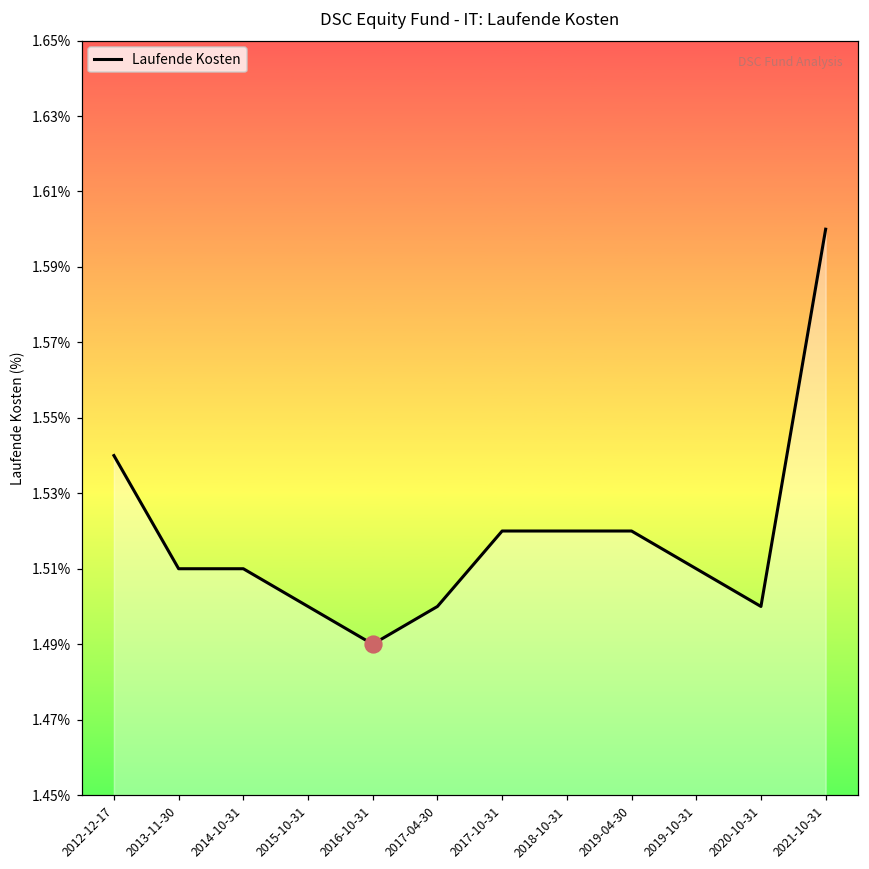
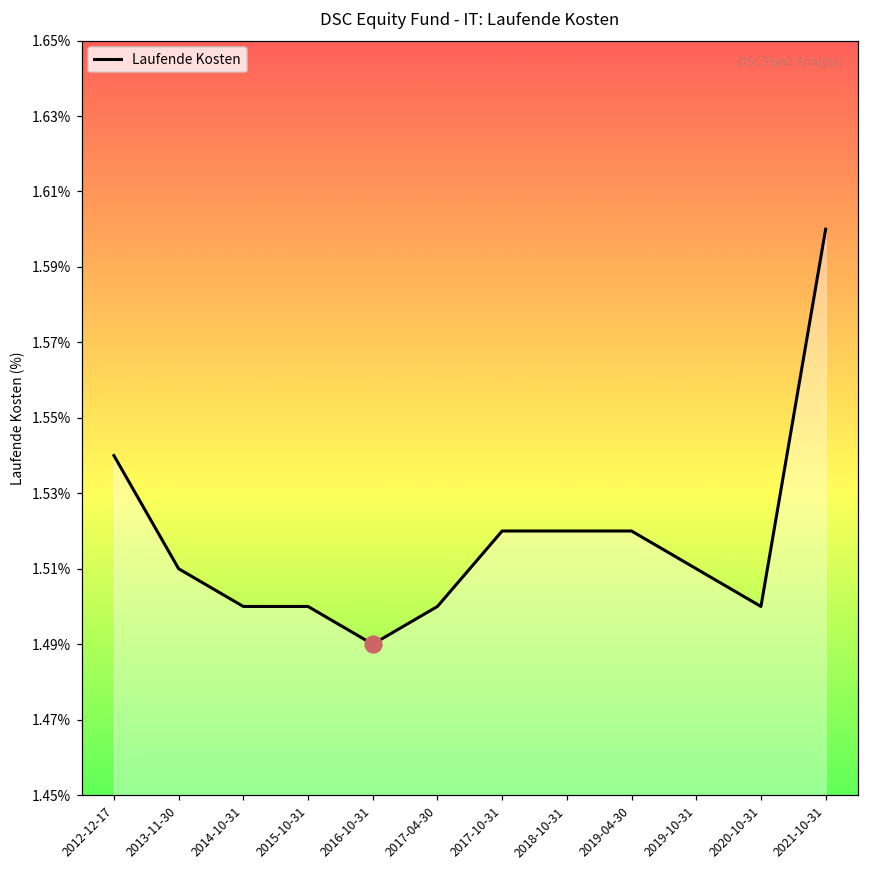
  {
    "Laufende Kosten": {
      "2012-12-17": "1.54%",
      "2013-11-30": "1.51%",
-     "2014-10-31": "1.51%",
+     "2014-10-31": "1.50%",
      "2015-10-31": "1.50%",
      "2017-04-30": "1.50%",
      "2017-10-31": "1.52%",
      "2018-10-31": "1.52%",
      "2019-04-30": "1.52%",
      "2019-10-31": "1.51%",
      "2020-10-31": "1.50%",
      "2021-10-31": "1.60%"
    }
  }
